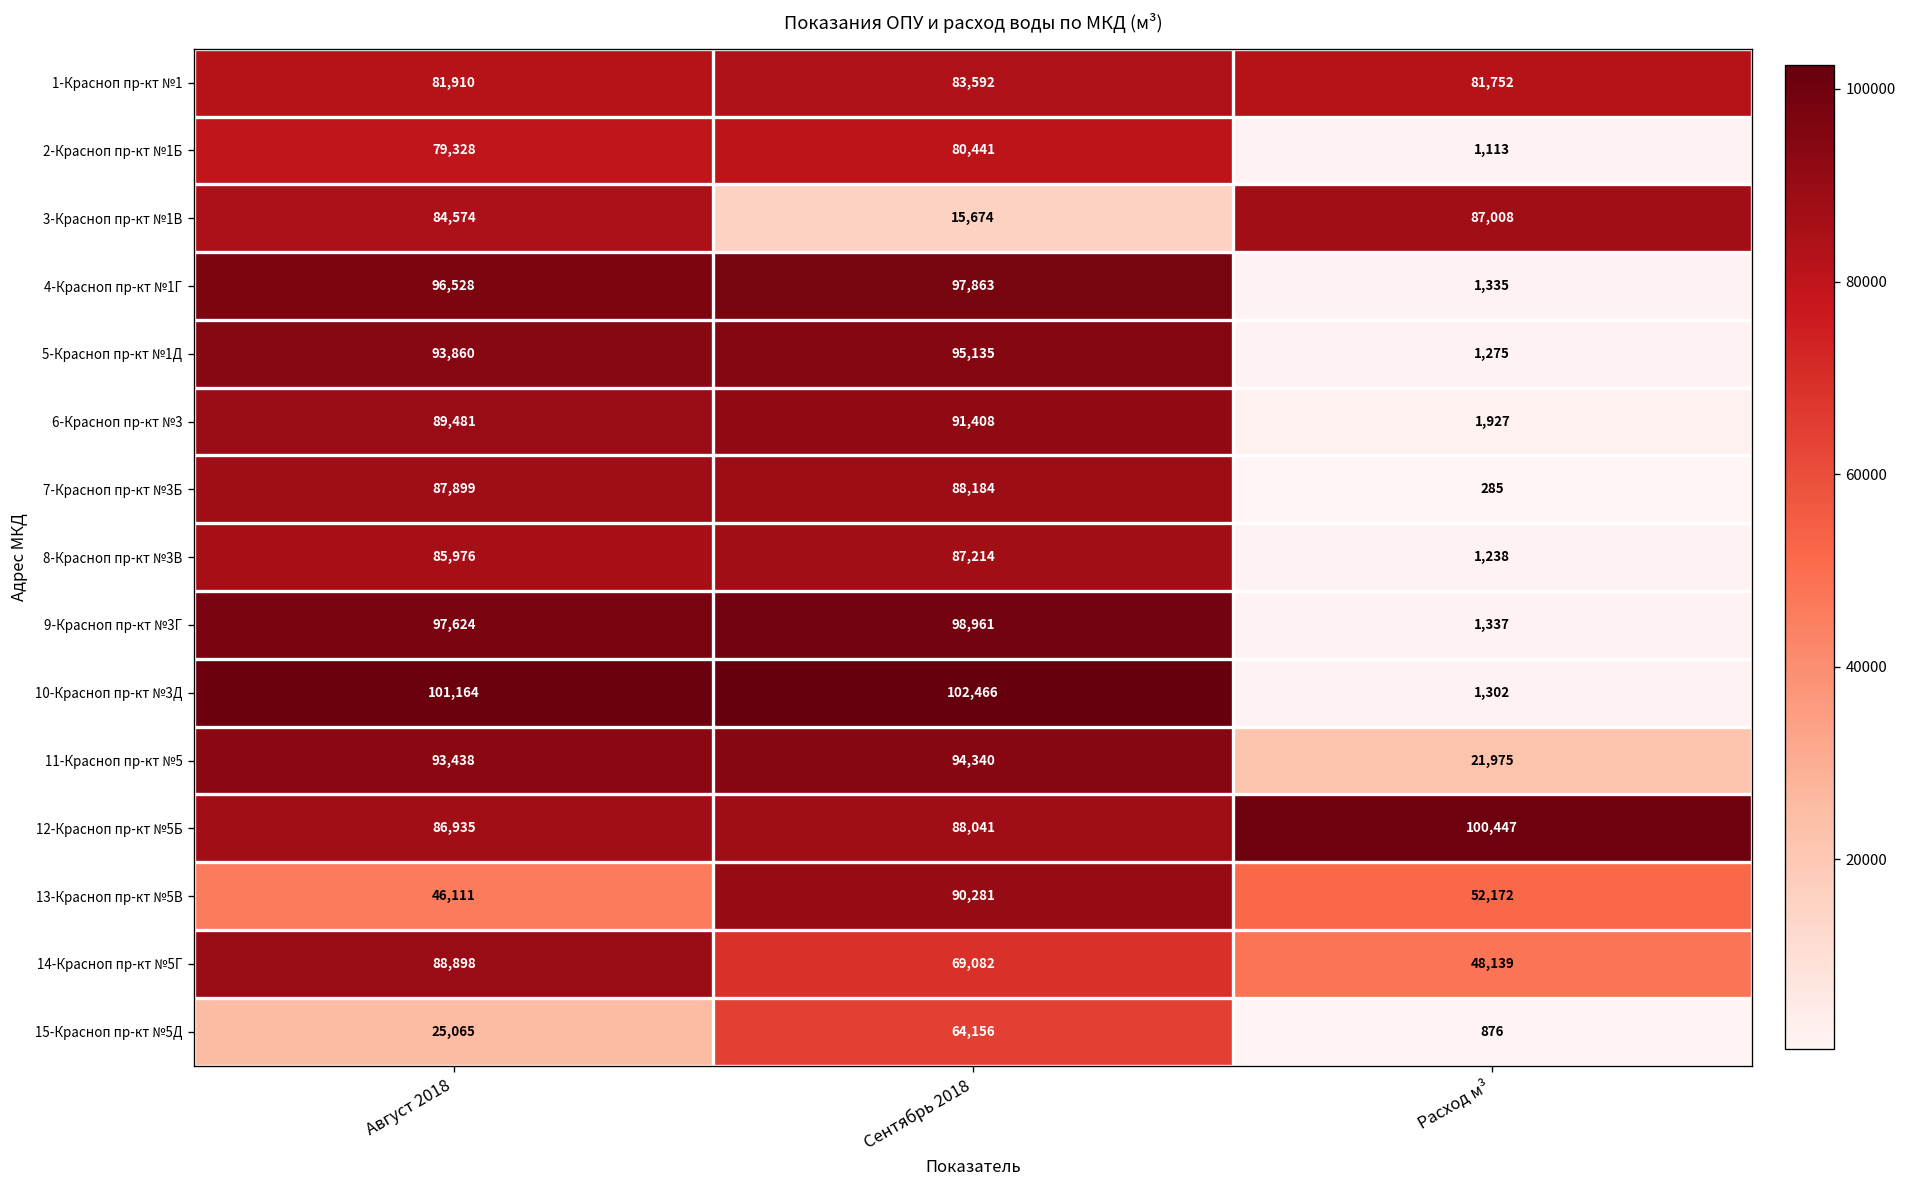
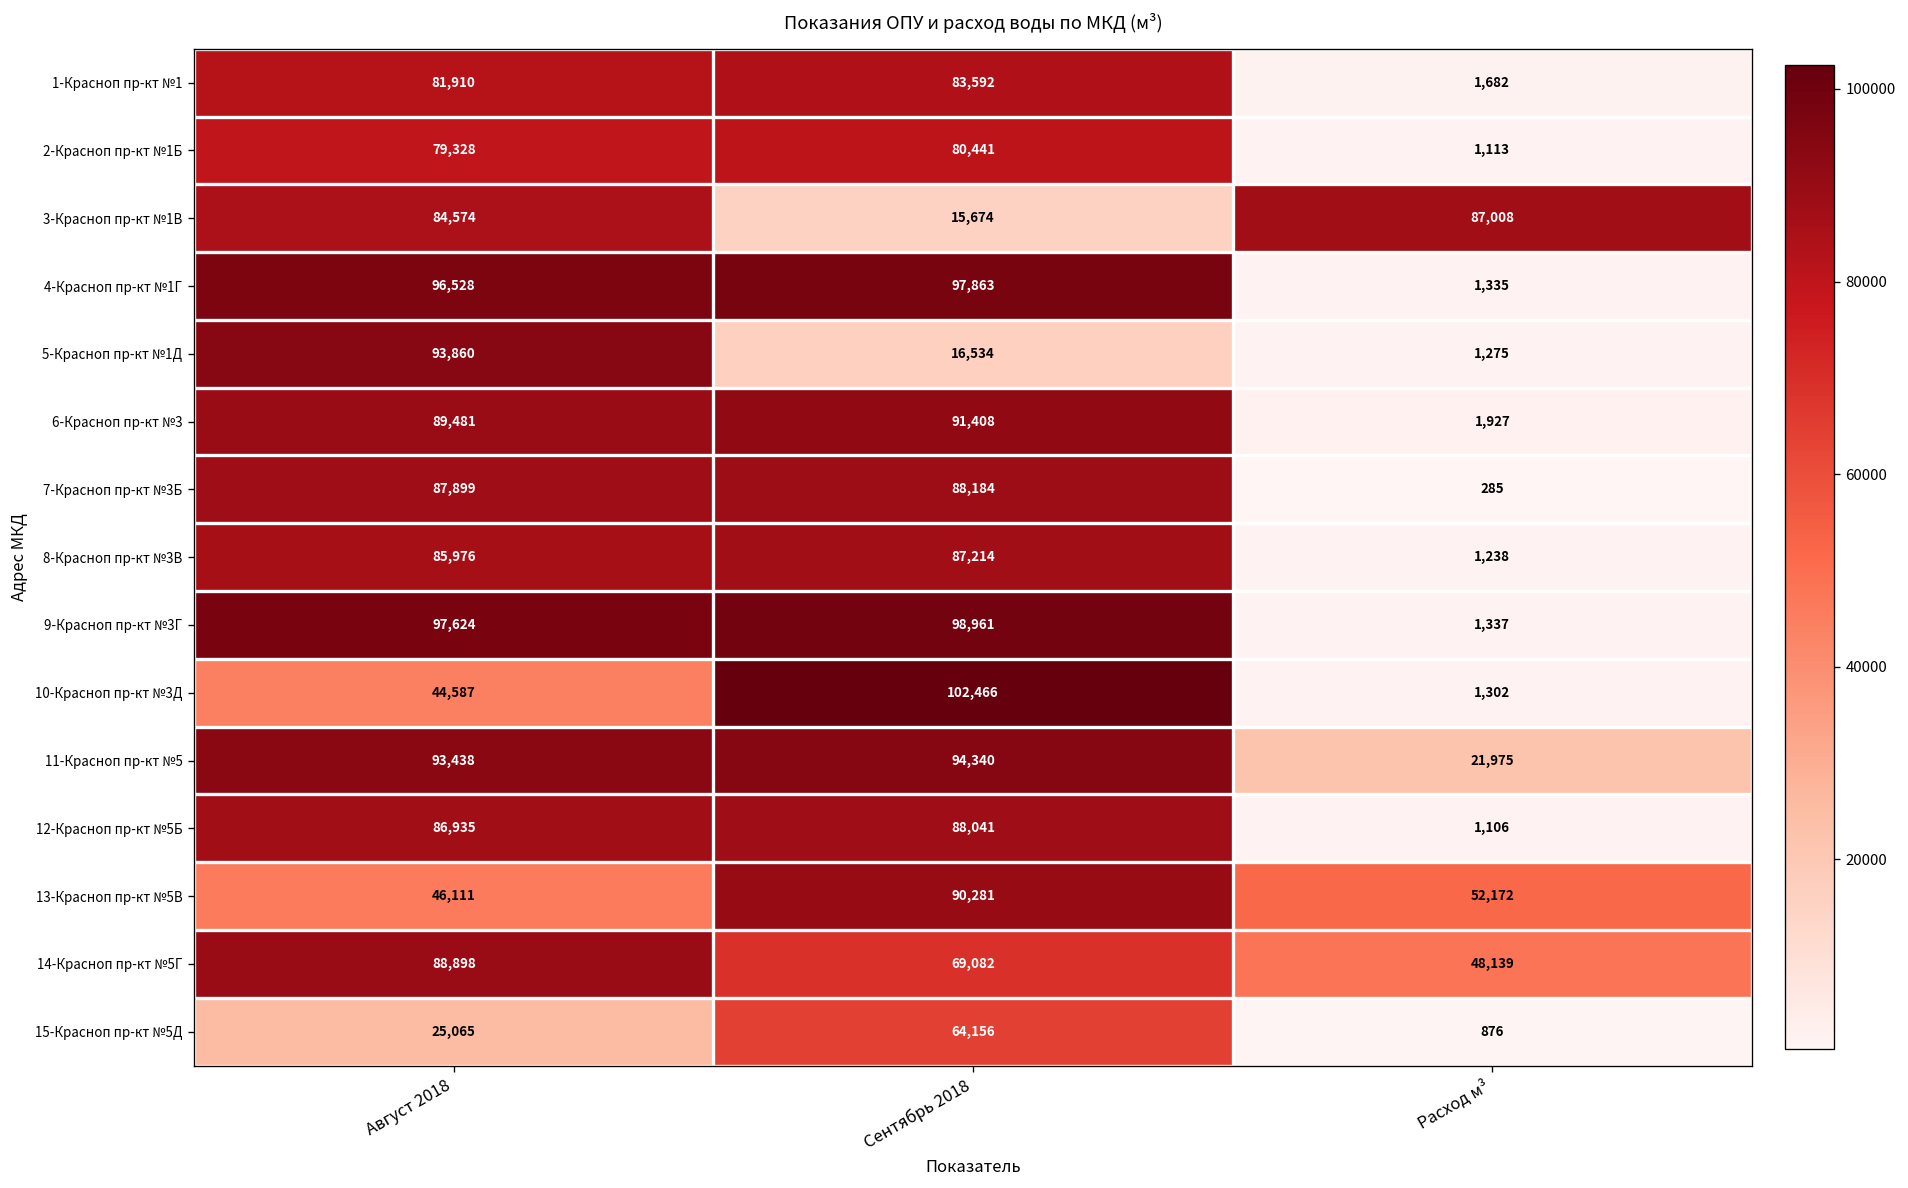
  {
    "1-Красноп пр-кт №1": {
      "Август 2018": "81,910",
      "Сентябрь 2018": "83,592",
-     "Расход м³": "81,752"
+     "Расход м³": "1,682"
    },
    "2-Красноп пр-кт №1Б": {
      "Август 2018": "79,328",
      "Сентябрь 2018": "80,441",
      "Расход м³": "1,113"
    },
    "3-Красноп пр-кт №1В": {
      "Август 2018": "84,574",
      "Сентябрь 2018": "15,674",
      "Расход м³": "87,008"
    },
    "4-Красноп пр-кт №1Г": {
      "Август 2018": "96,528",
      "Сентябрь 2018": "97,863",
      "Расход м³": "1,335"
    },
    "5-Красноп пр-кт №1Д": {
      "Август 2018": "93,860",
-     "Сентябрь 2018": "95,135",
+     "Сентябрь 2018": "16,534",
      "Расход м³": "1,275"
    },
    "6-Красноп пр-кт №3": {
      "Август 2018": "89,481",
      "Сентябрь 2018": "91,408",
      "Расход м³": "1,927"
    },
    "7-Красноп пр-кт №3Б": {
      "Август 2018": "87,899",
      "Сентябрь 2018": "88,184",
      "Расход м³": "285"
    },
    "8-Красноп пр-кт №3В": {
      "Август 2018": "85,976",
      "Сентябрь 2018": "87,214",
      "Расход м³": "1,238"
    },
    "9-Красноп пр-кт №3Г": {
      "Август 2018": "97,624",
      "Сентябрь 2018": "98,961",
      "Расход м³": "1,337"
    },
    "10-Красноп пр-кт №3Д": {
-     "Август 2018": "101,164",
+     "Август 2018": "44,587",
      "Сентябрь 2018": "102,466",
      "Расход м³": "1,302"
    },
    "11-Красноп пр-кт №5": {
      "Август 2018": "93,438",
      "Сентябрь 2018": "94,340",
      "Расход м³": "21,975"
    },
    "12-Красноп пр-кт №5Б": {
      "Август 2018": "86,935",
      "Сентябрь 2018": "88,041",
-     "Расход м³": "100,447"
+     "Расход м³": "1,106"
    },
    "13-Красноп пр-кт №5В": {
      "Август 2018": "46,111",
      "Сентябрь 2018": "90,281",
      "Расход м³": "52,172"
    },
    "14-Красноп пр-кт №5Г": {
      "Август 2018": "88,898",
      "Сентябрь 2018": "69,082",
      "Расход м³": "48,139"
    },
    "15-Красноп пр-кт №5Д": {
      "Август 2018": "25,065",
      "Сентябрь 2018": "64,156",
      "Расход м³": "876"
    }
  }
